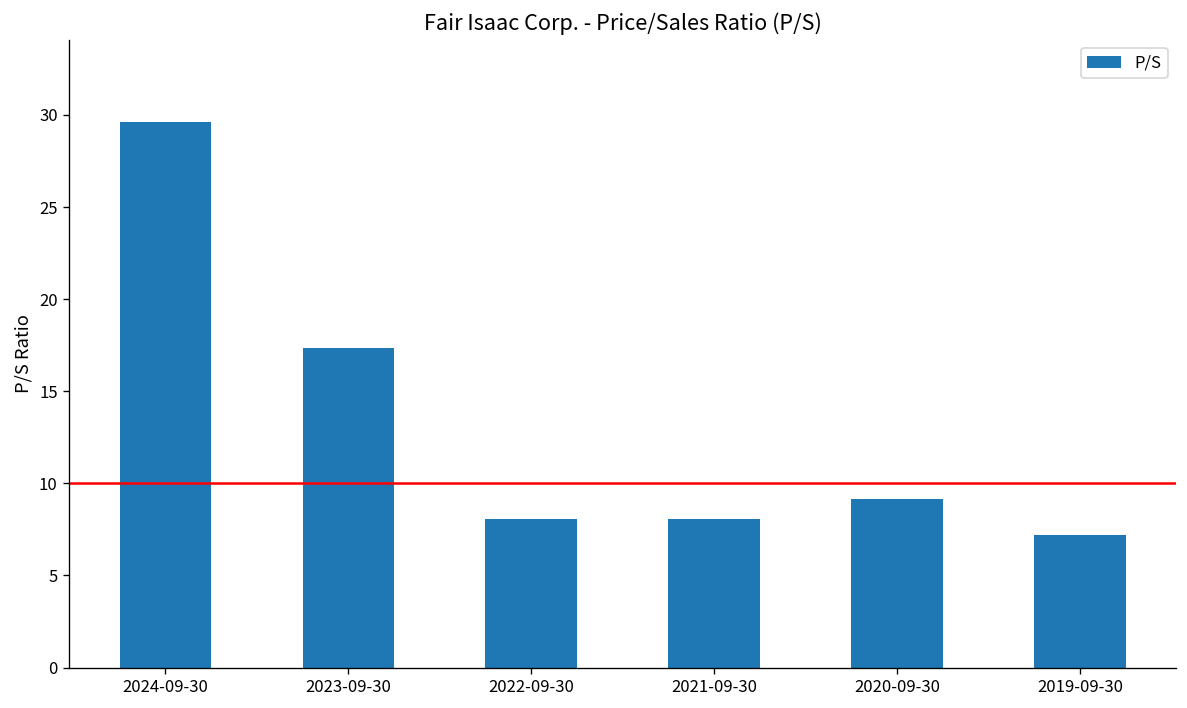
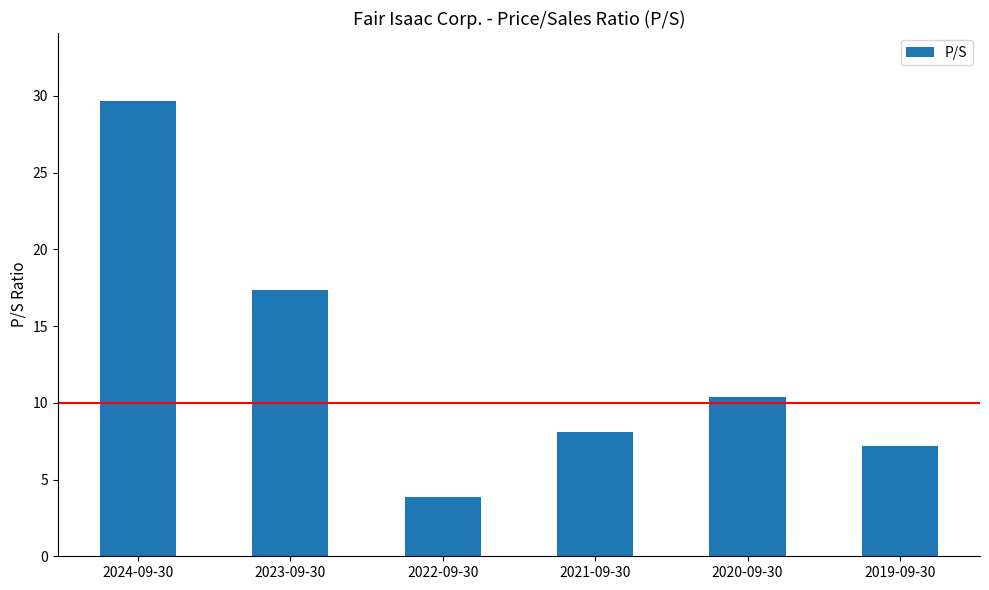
  {
    "2024-09-30": 29.6,
    "2023-09-30": 17.4,
-   "2022-09-30": 8.1,
+   "2022-09-30": 3.8,
    "2021-09-30": 8.1,
-   "2020-09-30": 9.2,
+   "2020-09-30": 10.4,
    "2019-09-30": 7.2
  }
